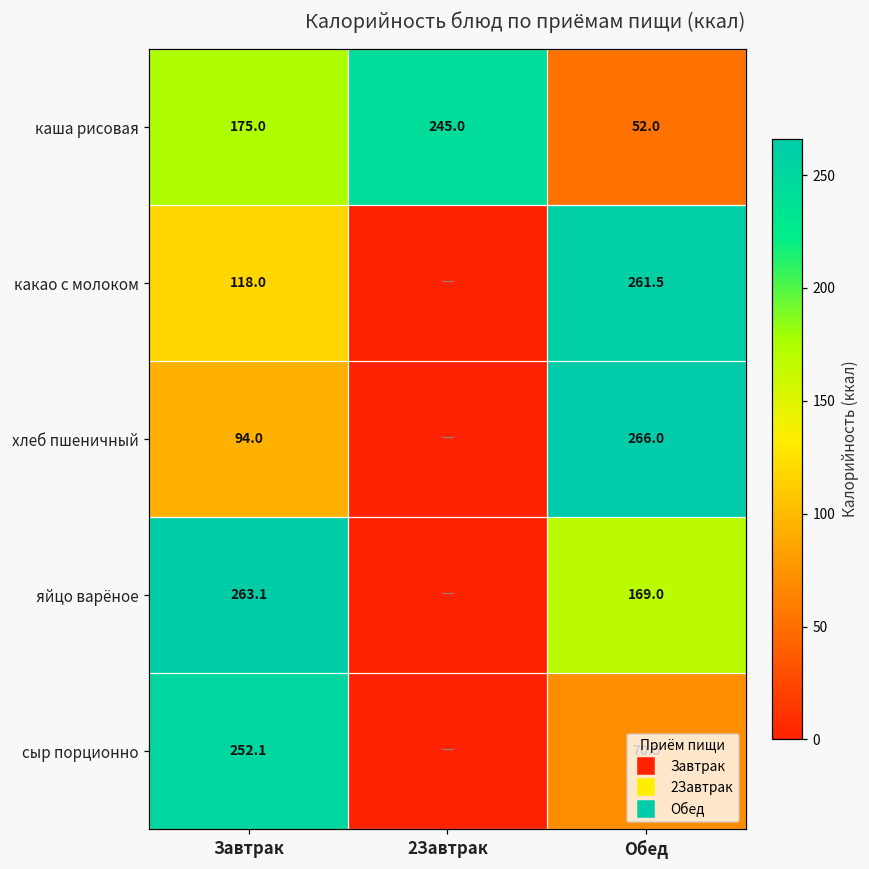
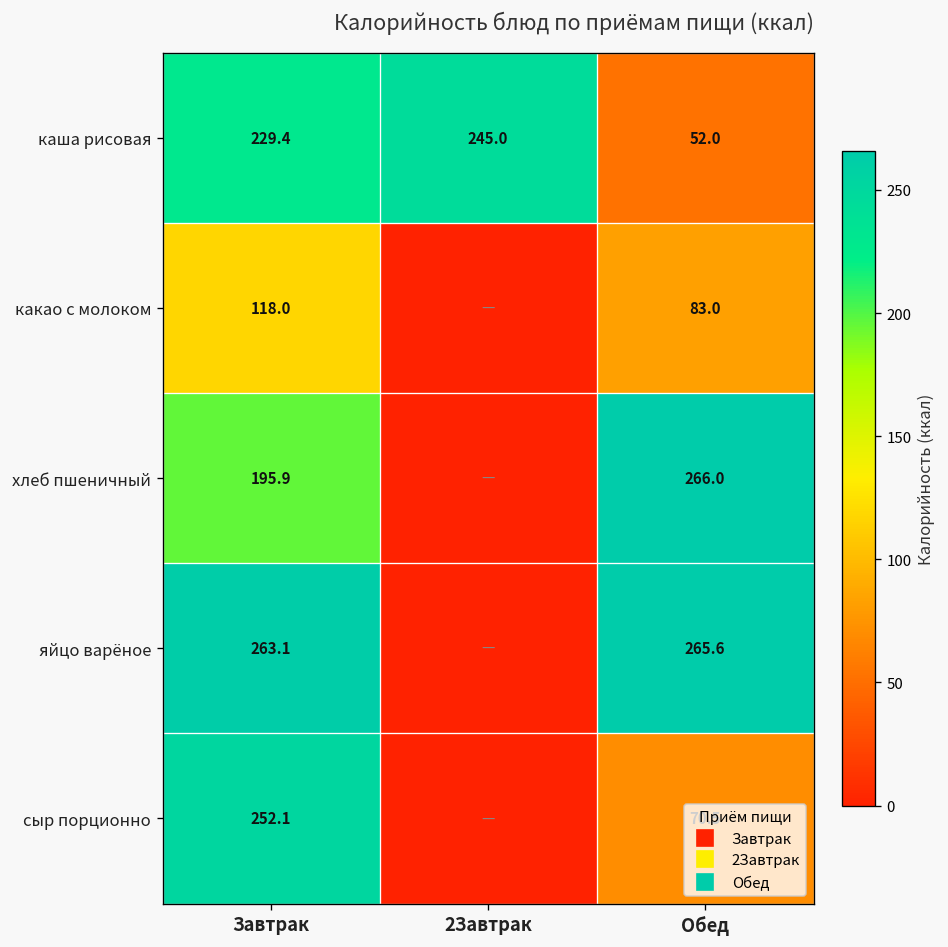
  {
    "каша рисовая": {
-     "Завтрак": 175.0,
+     "Завтрак": 229.4,
      "2Завтрак": 245.0,
      "Обед": 52.0
    },
    "какао с молоком": {
      "Завтрак": 118.0,
-     "Обед": 261.5
+     "Обед": 83.0
    },
    "хлеб пшеничный": {
-     "Завтрак": 94.0,
+     "Завтрак": 195.9,
      "Обед": 266.0
    },
    "яйцо варёное": {
      "Завтрак": 263.1,
-     "Обед": 169.0
+     "Обед": 265.6
    },
    "сыр порционно": {
      "Завтрак": 252.1
    }
  }
